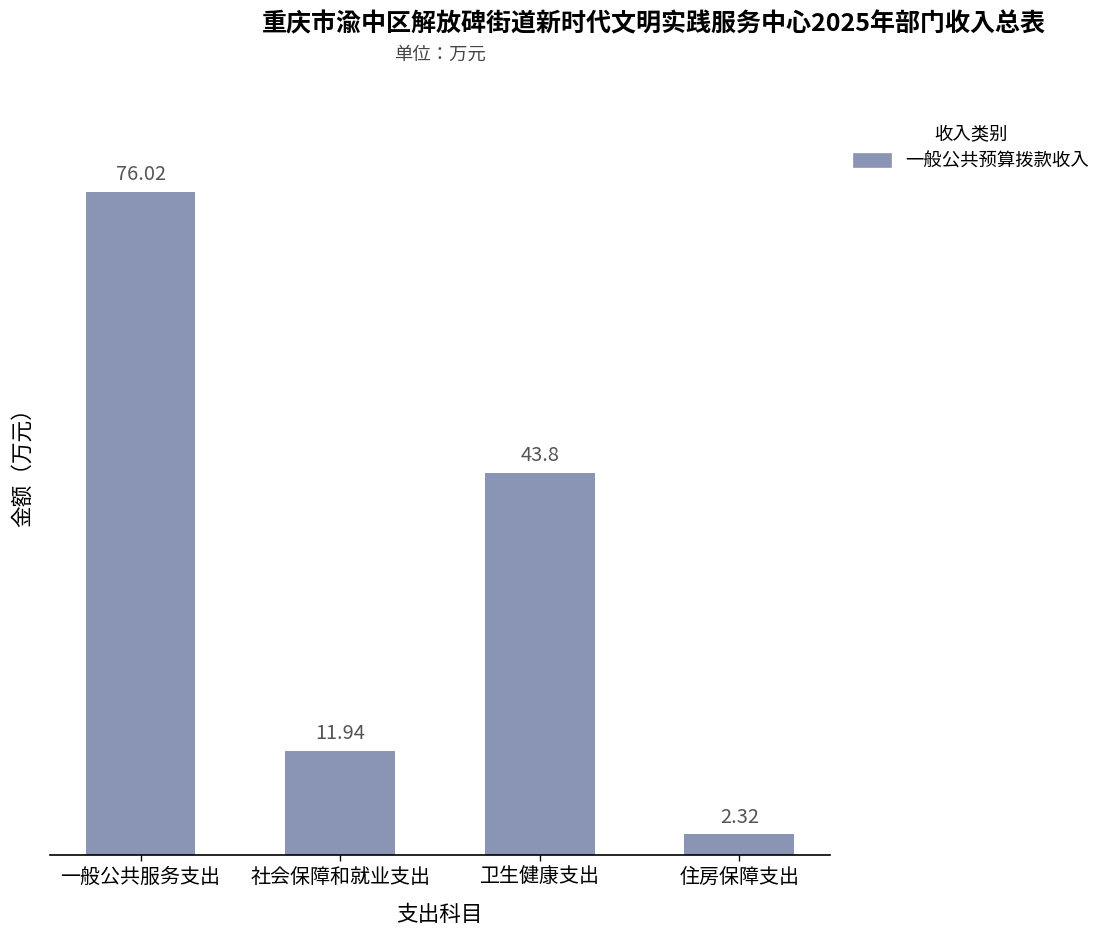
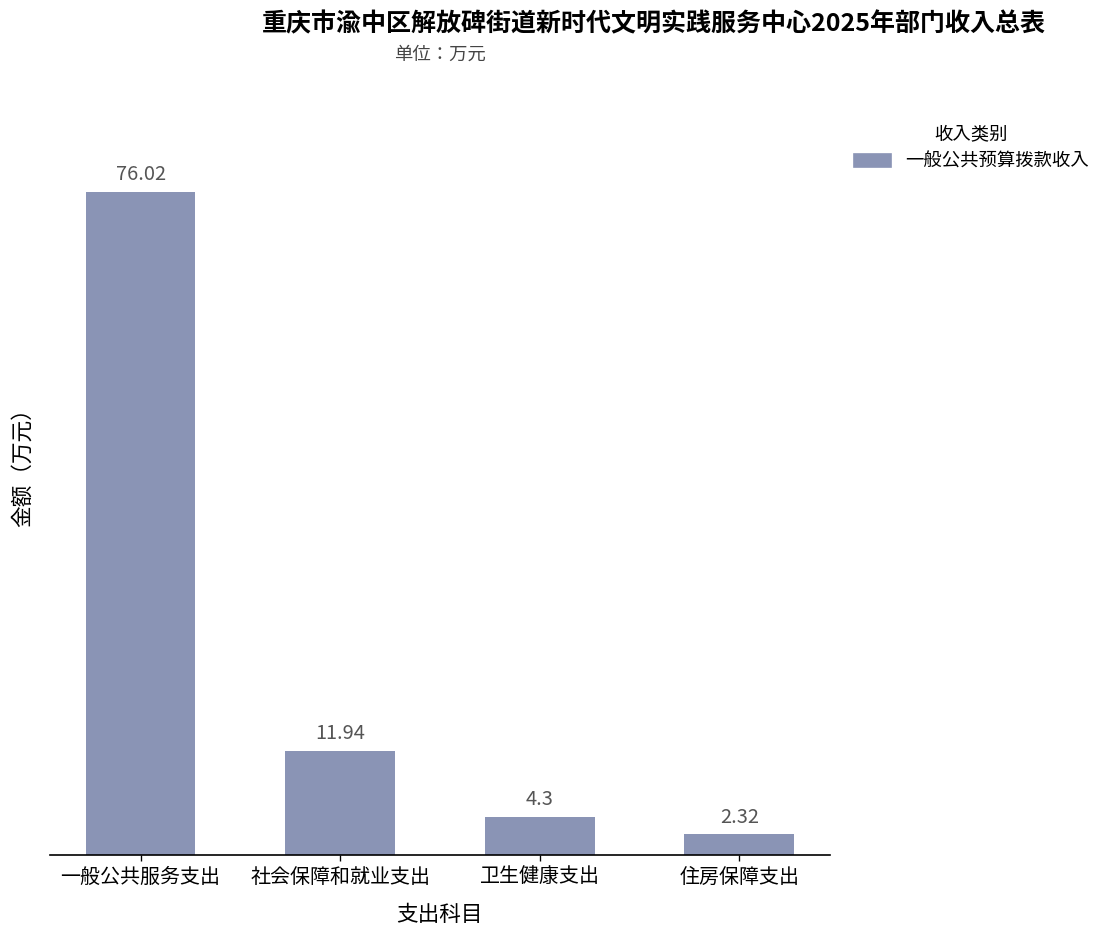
  {
    "一般公共服务支出": 76.02,
    "社会保障和就业支出": 11.94,
-   "卫生健康支出": 43.8,
+   "卫生健康支出": 4.3,
    "住房保障支出": 2.32
  }
